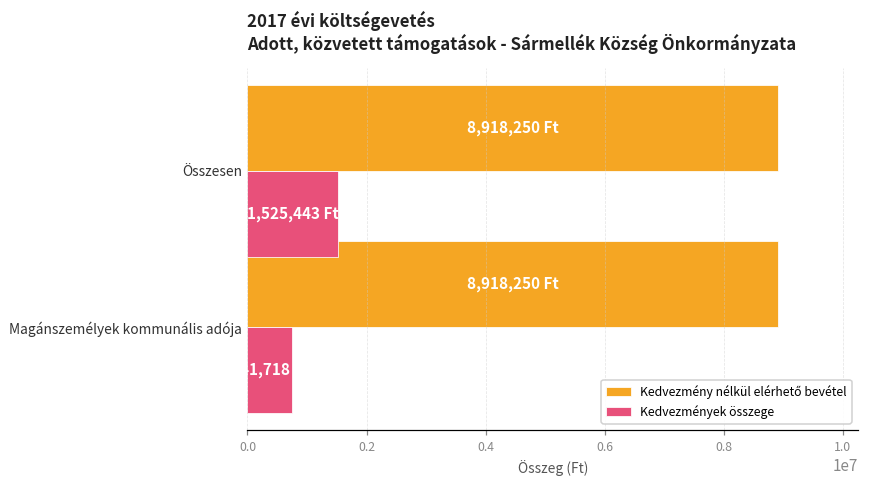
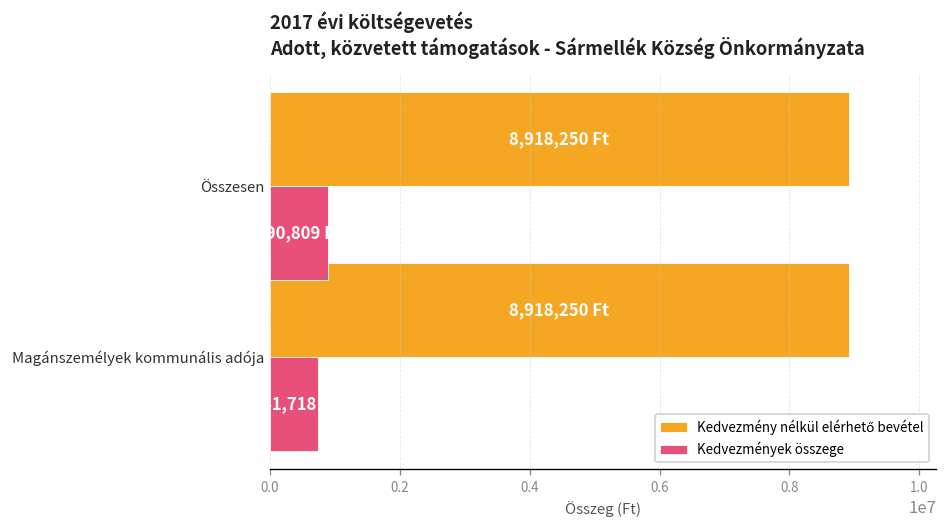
  {
    "Kedvezmény nélkül elérhető bevétel": {
      "Összesen": "8,918,250",
      "Magánszemélyek kommunális adója": "8,918,250"
    },
    "Kedvezmények összege": {
-     "Összesen": "1,525,443"
+     "Összesen": "890,809"
    }
  }
